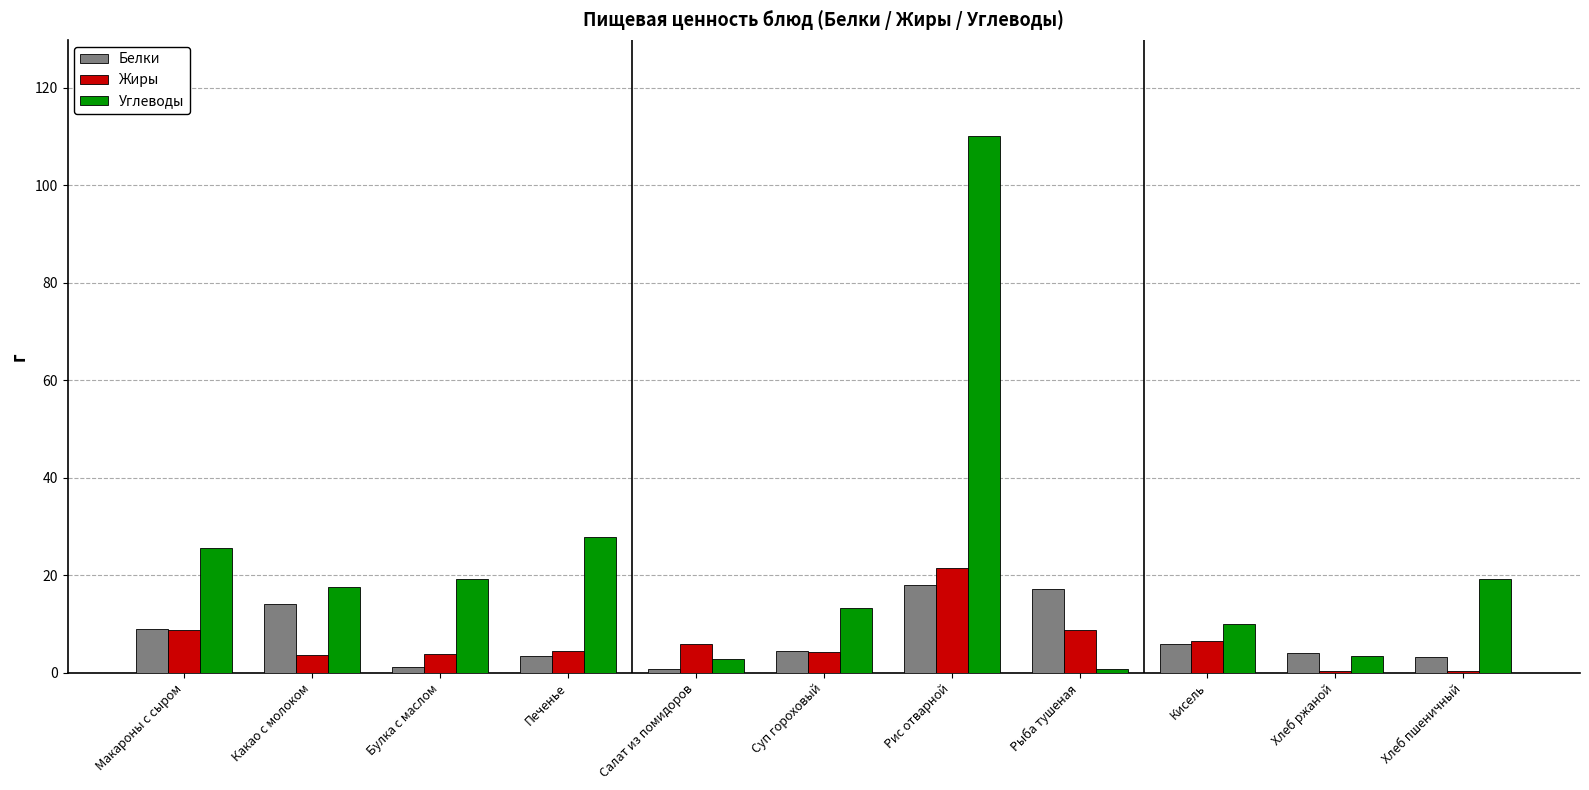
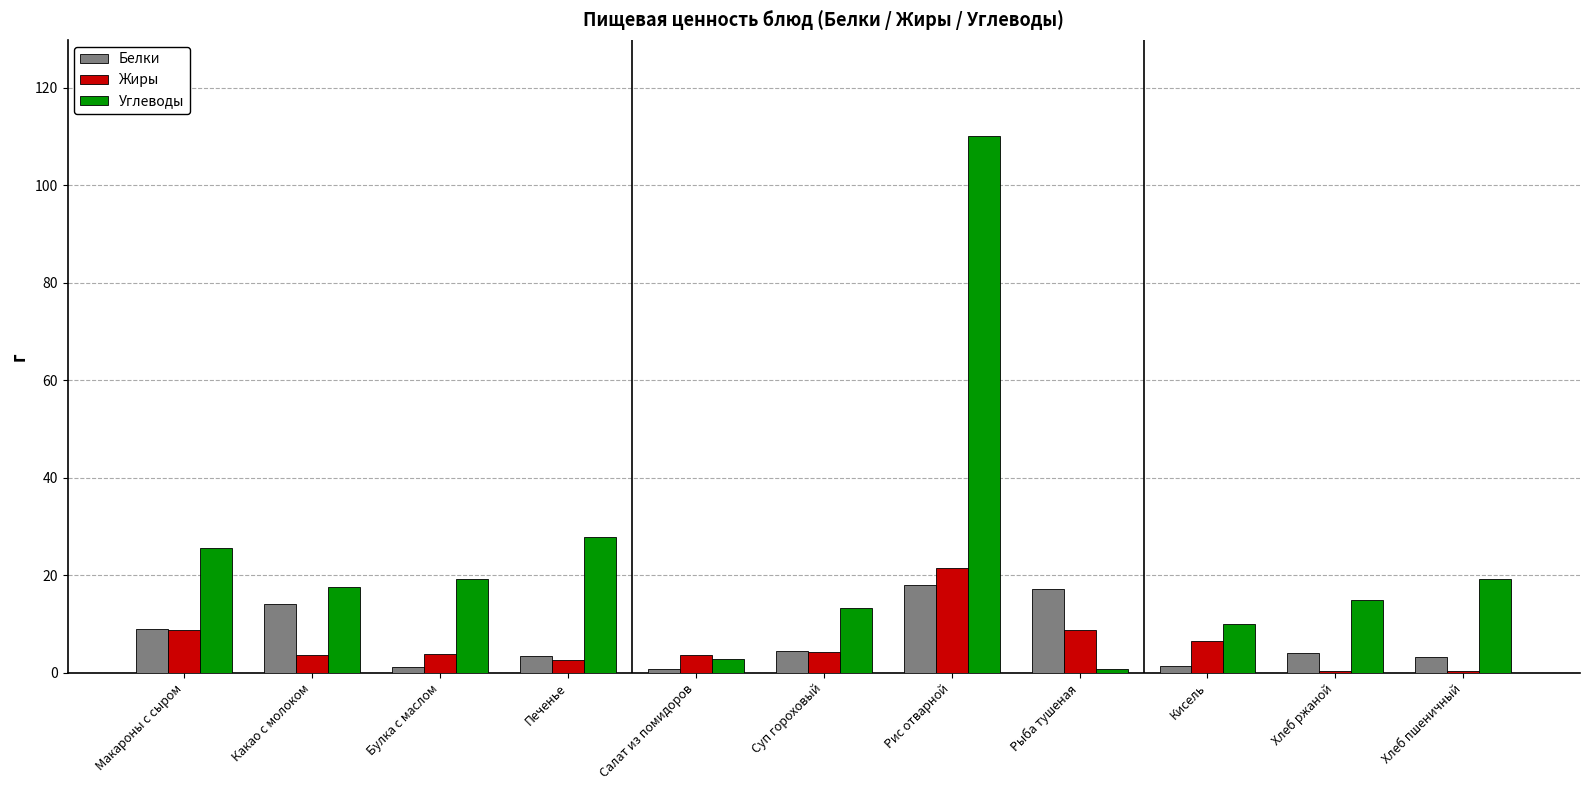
  {
    "Белки": {
      "Макароны с сыром": 9,
      "Какао с молоком": 14,
      "Булка с маслом": 1,
      "Печенье": 3,
      "Салат из помидоров": 1,
      "Суп гороховый": 4,
      "Рис отварной": 18,
      "Рыба тушеная": 17,
-     "Кисель": 6,
+     "Кисель": 1,
      "Хлеб ржаной": 4,
      "Хлеб пшеничный": 3
    },
    "Жиры": {
      "Макароны с сыром": 9,
      "Какао с молоком": 4,
      "Булка с маслом": 4,
-     "Печенье": 5,
-     "Салат из помидоров": 6,
+     "Печенье": 3,
+     "Салат из помидоров": 4,
      "Суп гороховый": 4,
      "Рис отварной": 21,
      "Рыба тушеная": 9,
      "Кисель": 7
    },
    "Углеводы": {
      "Макароны с сыром": 26,
      "Какао с молоком": 18,
      "Булка с маслом": 19,
      "Печенье": 28,
      "Салат из помидоров": 3,
      "Суп гороховый": 13,
      "Рис отварной": 110,
      "Рыба тушеная": 1,
      "Кисель": 10,
-     "Хлеб ржаной": 3,
+     "Хлеб ржаной": 15,
      "Хлеб пшеничный": 19
    }
  }
